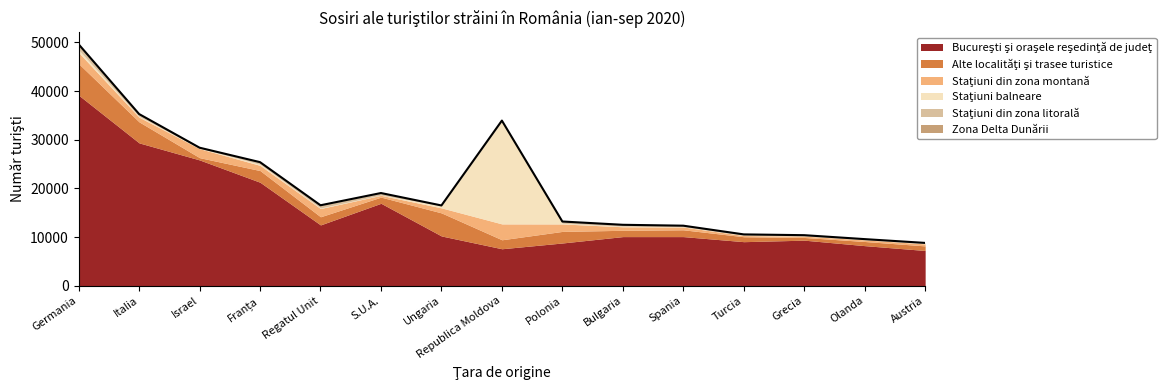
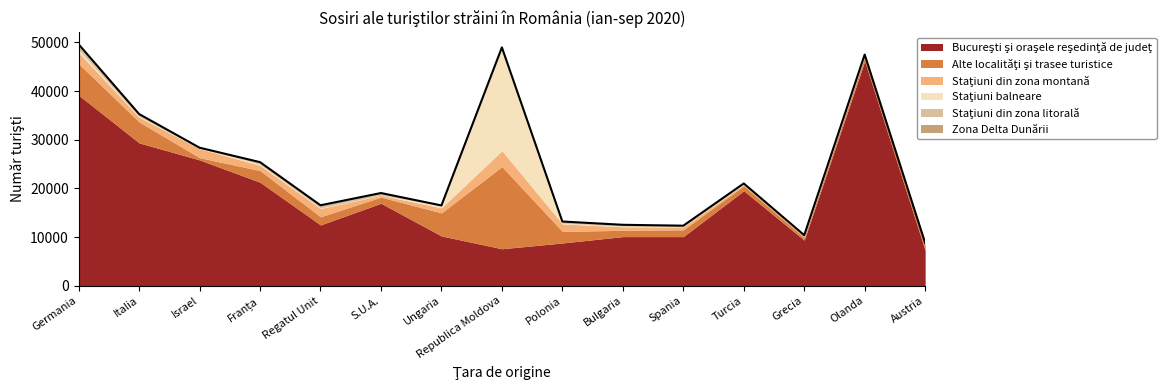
  {
    "Bucureşti şi oraşele reşedinţă de judeţ": {
      "Germania": 39000,
      "Italia": 29000,
      "Franța": 21000,
      "Regatul Unit": 12000,
      "S.U.A.": 17000,
      "Ungaria": 10000,
      "Republica Moldova": 8000,
      "Polonia": 9000,
      "Bulgaria": 10000,
      "Spania": 10000,
-     "Turcia": 9000,
+     "Turcia": 20000,
      "Grecia": 9000,
-     "Olanda": 8000,
+     "Olanda": 46000,
      "Austria": 7000
    },
    "Alte localităţi şi trasee turistice": {
      "Germania": 6000,
      "Italia": 4000,
      "Franța": 2000,
      "Regatul Unit": 2000,
      "Ungaria": 5000,
-     "Republica Moldova": 2000,
+     "Republica Moldova": 17000,
      "Polonia": 2000,
      "Bulgaria": 1000,
      "Spania": 1000
    },
    "Staţiuni balneare": {
      "Germania": 1000
    }
  }
